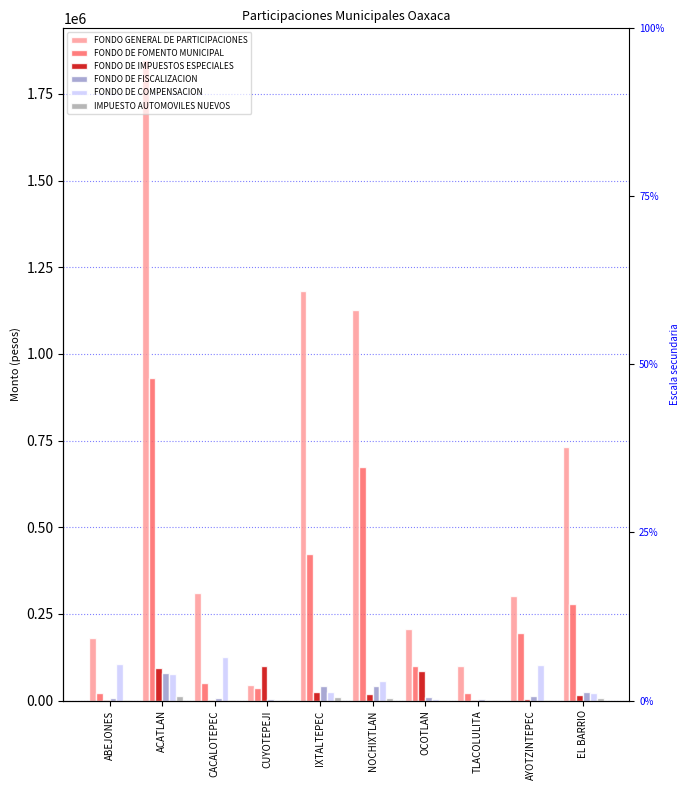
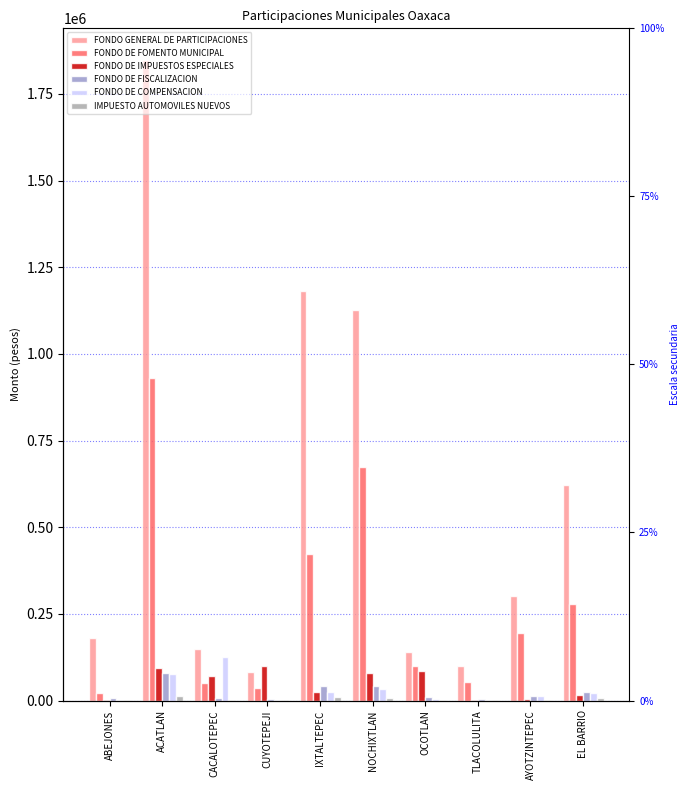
  {
    "FONDO GENERAL DE PARTICIPACIONES": {
      "ABEJONES": 180000,
-     "CACALOTEPEC": 310000,
-     "CUYOTEPEJI": 40000,
+     "CACALOTEPEC": 150000,
+     "CUYOTEPEJI": 80000,
      "IXTALTEPEC": 1180000,
      "NOCHIXTLAN": 1130000,
-     "OCOTLAN": 210000,
+     "OCOTLAN": 140000,
      "TLACOLULITA": 100000,
      "AYOTZINTEPEC": 300000,
-     "EL BARRIO": 730000
+     "EL BARRIO": 620000
    },
    "FONDO DE FOMENTO MUNICIPAL": {
      "ABEJONES": 20000,
      "ACATLAN": 930000,
      "CACALOTEPEC": 50000,
      "CUYOTEPEJI": 40000,
      "IXTALTEPEC": 420000,
      "NOCHIXTLAN": 670000,
      "OCOTLAN": 100000,
-     "TLACOLULITA": 20000,
+     "TLACOLULITA": 50000,
      "AYOTZINTEPEC": 190000,
      "EL BARRIO": 280000
    },
    "FONDO DE IMPUESTOS ESPECIALES": {
      "ACATLAN": 90000,
-     "CACALOTEPEC": 0,
+     "CACALOTEPEC": 70000,
      "CUYOTEPEJI": 100000,
      "IXTALTEPEC": 20000,
-     "NOCHIXTLAN": 20000,
+     "NOCHIXTLAN": 80000,
      "OCOTLAN": 90000,
      "EL BARRIO": 20000
    },
    "FONDO DE COMPENSACION": {
-     "ABEJONES": 100000,
+     "ABEJONES": 0,
      "ACATLAN": 80000,
      "CACALOTEPEC": 120000,
      "IXTALTEPEC": 20000,
-     "NOCHIXTLAN": 60000,
-     "AYOTZINTEPEC": 100000,
+     "NOCHIXTLAN": 30000,
+     "AYOTZINTEPEC": 10000,
      "EL BARRIO": 20000
    }
  }
